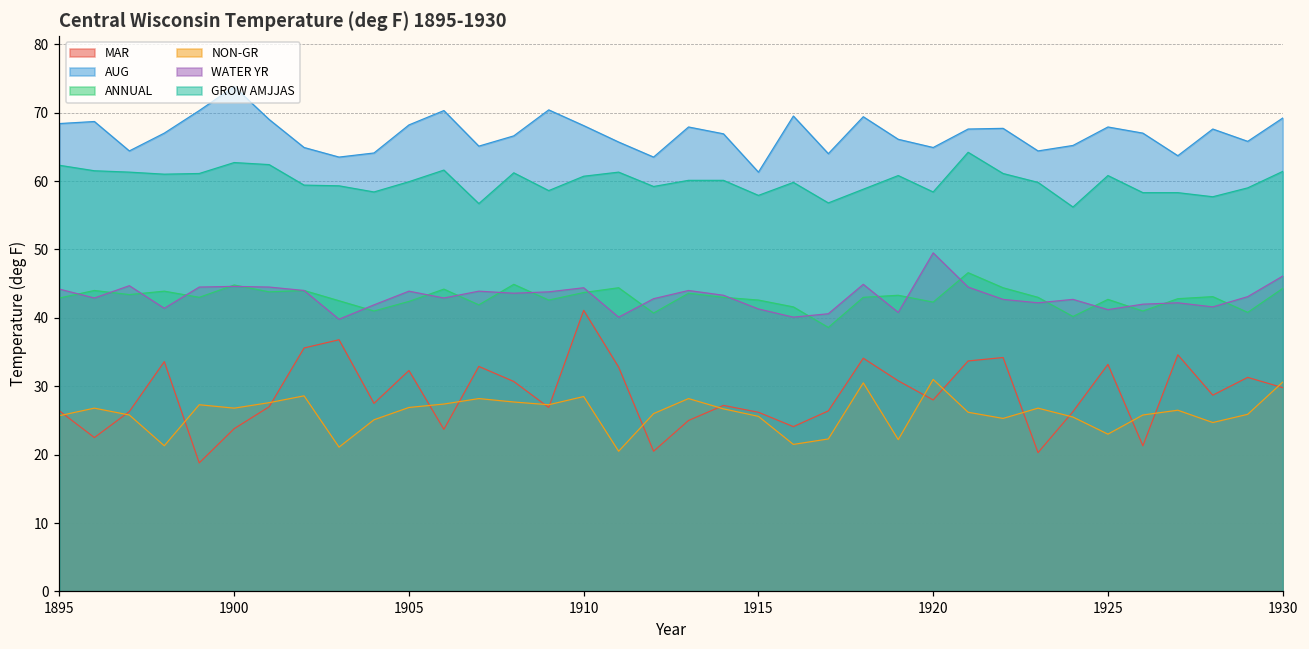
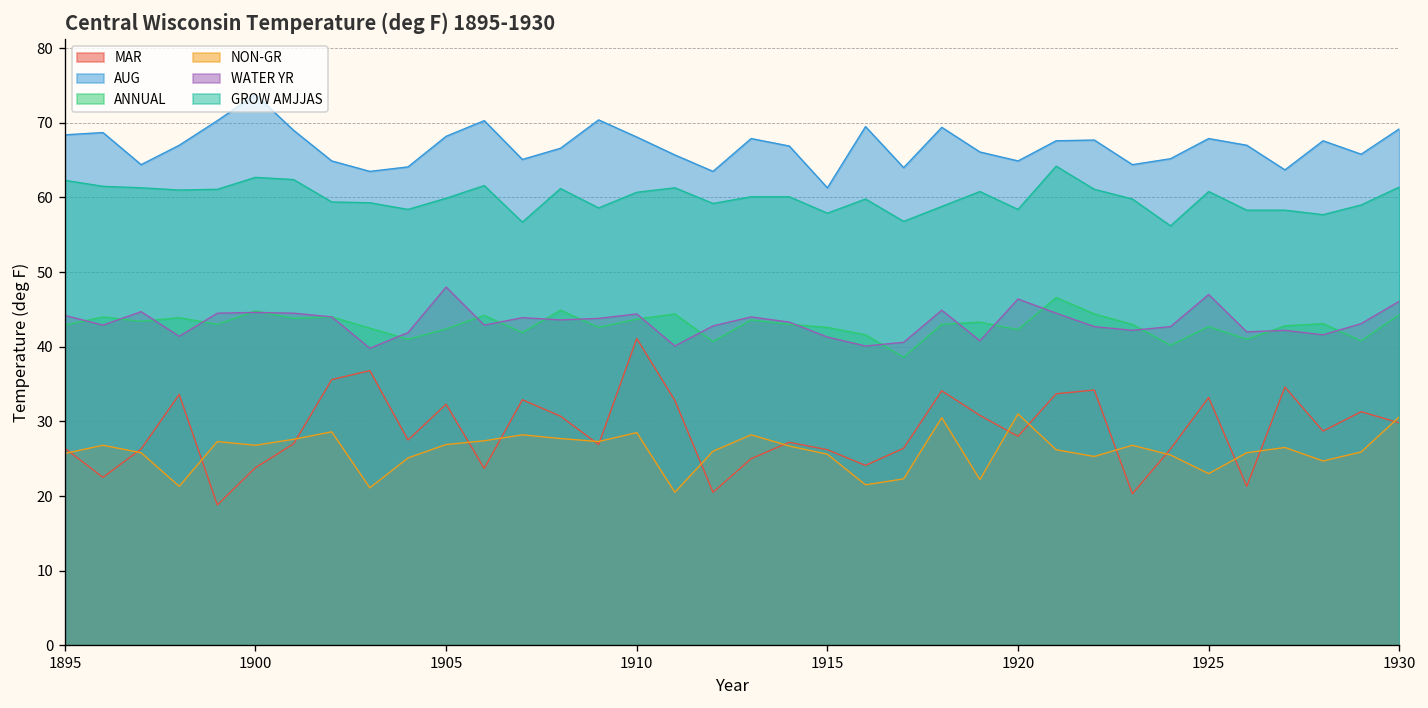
  {
    "MAR": {
      "1895": 26,
      "1900": 24,
      "1905": 32,
      "1910": 41,
      "1915": 26,
      "1920": 28,
      "1925": 33,
      "1930": 30
    },
    "NON-GR": {
      "1895": 26,
      "1900": 27,
      "1905": 27,
      "1910": 29,
      "1915": 26,
      "1920": 31,
      "1925": 23,
      "1930": 31
    },
    "WATER YR": {
      "1895": 44,
-     "1905": 44,
+     "1905": 48,
      "1910": 44,
      "1915": 41,
-     "1920": 50,
-     "1925": 41,
+     "1920": 46,
+     "1925": 47,
      "1930": 46
    }
  }
